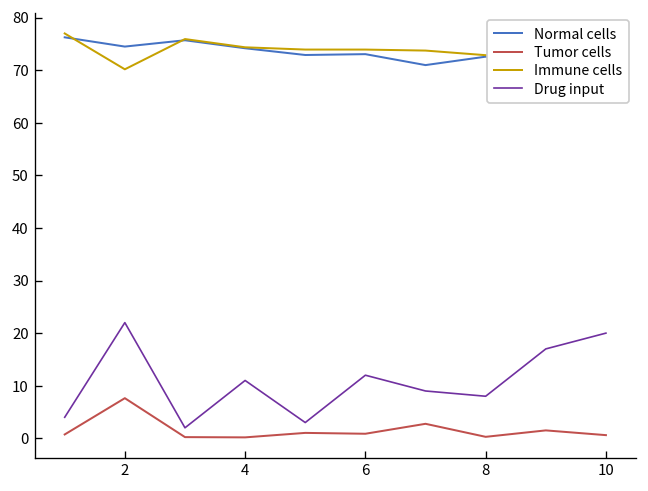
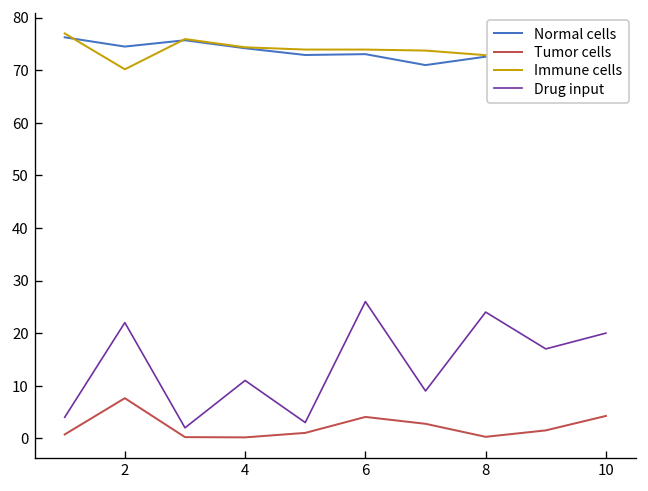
  {
    "Normal cells": {
      "2": 74,
      "6": 73
    },
    "Tumor cells": {
      "2": 8,
      "4": 0,
-     "6": 1,
+     "6": 4,
      "8": 0,
-     "10": 1
+     "10": 4
    },
    "Immune cells": {
      "2": 70,
      "6": 74
    },
    "Drug input": {
      "2": 22,
      "4": 11,
-     "6": 12,
-     "8": 8,
+     "6": 26,
+     "8": 24,
      "10": 20
    }
  }
